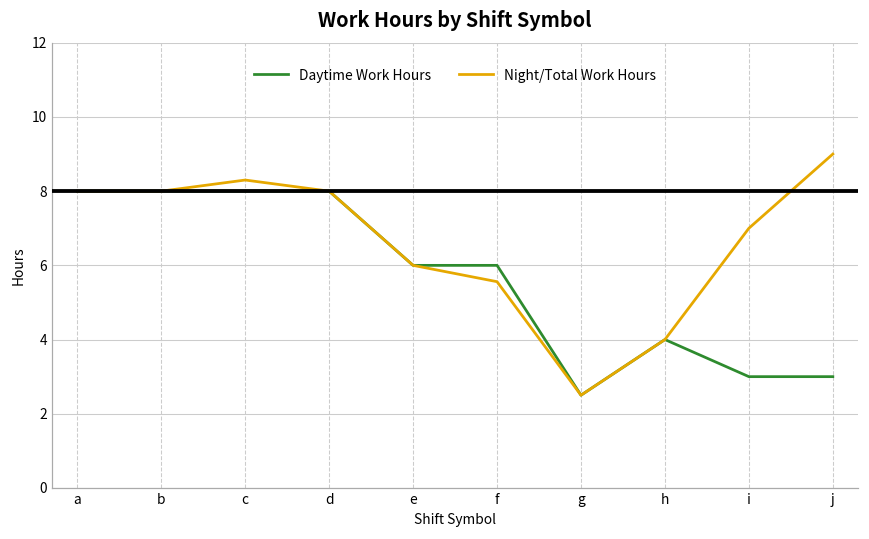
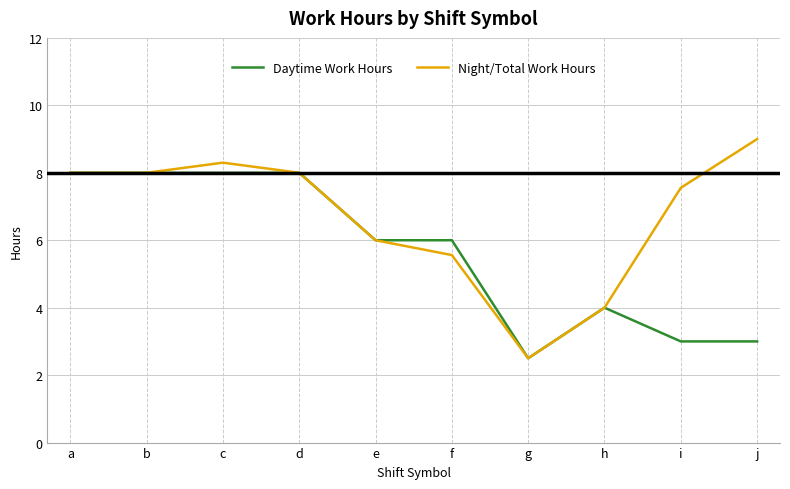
  {
    "Daytime Work Hours": {
      "c": 8.0,
      "f": 6.0,
      "i": 3.0,
      "j": 3.0
    },
    "Night/Total Work Hours": {
      "c": 8.3,
      "f": 5.6,
-     "i": 7.0,
+     "i": 7.6,
      "j": 9.0
    }
  }
